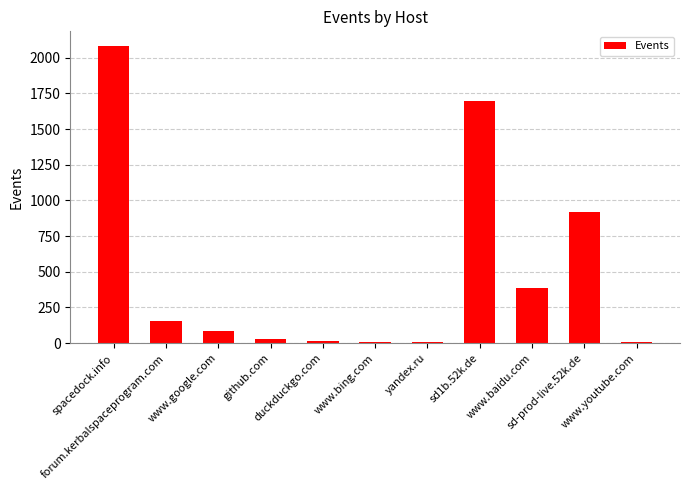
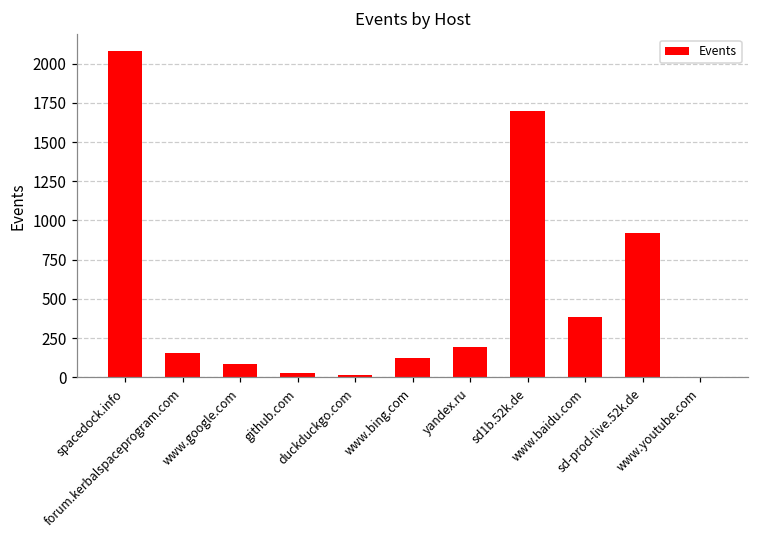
  {
    "spacedock.info": 2080,
    "forum.kerbalspaceprogram.com": 150,
    "www.google.com": 80,
    "github.com": 30,
-   "www.bing.com": 10,
-   "yandex.ru": 10,
+   "www.bing.com": 120,
+   "yandex.ru": 200,
    "sd1b.52k.de": 1700,
    "www.baidu.com": 390,
    "sd-prod-live.52k.de": 920
  }
